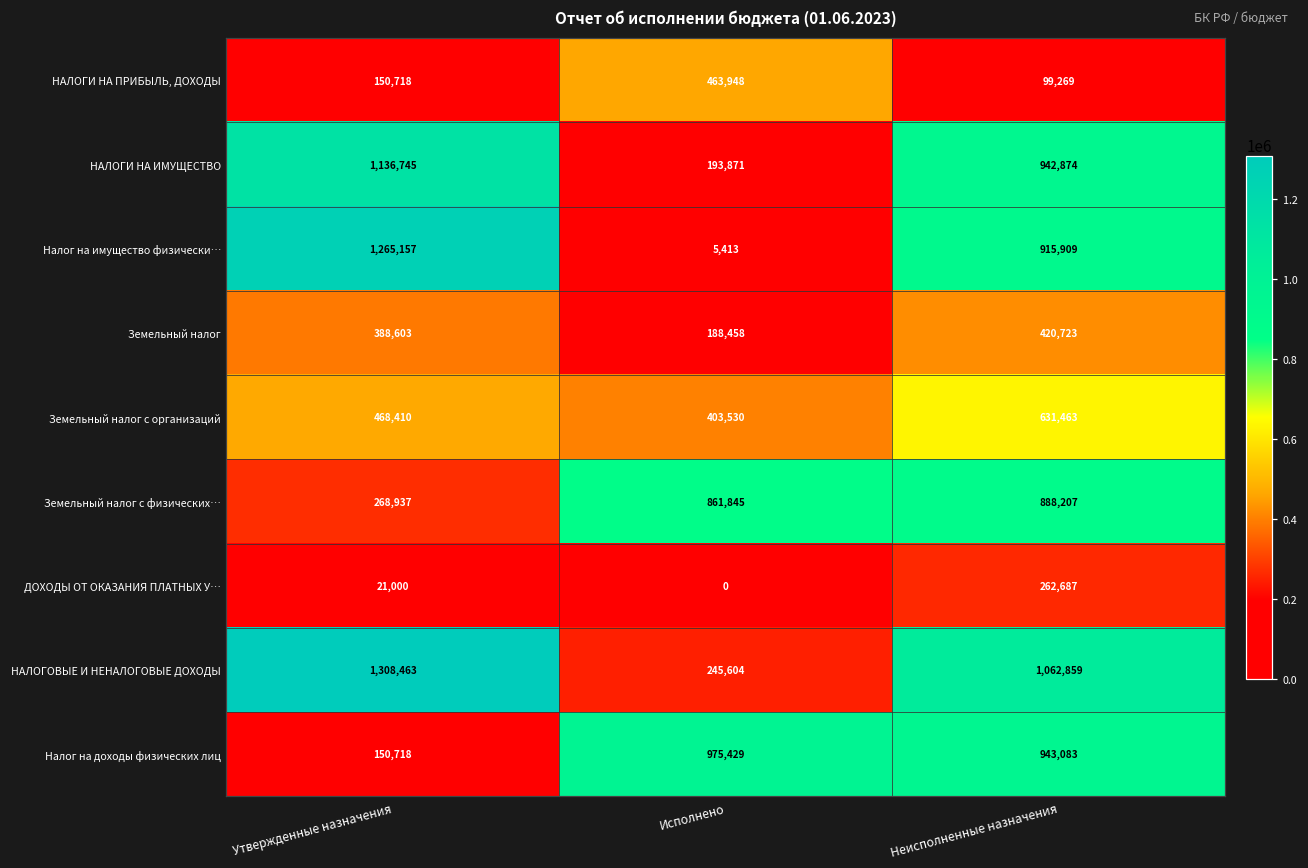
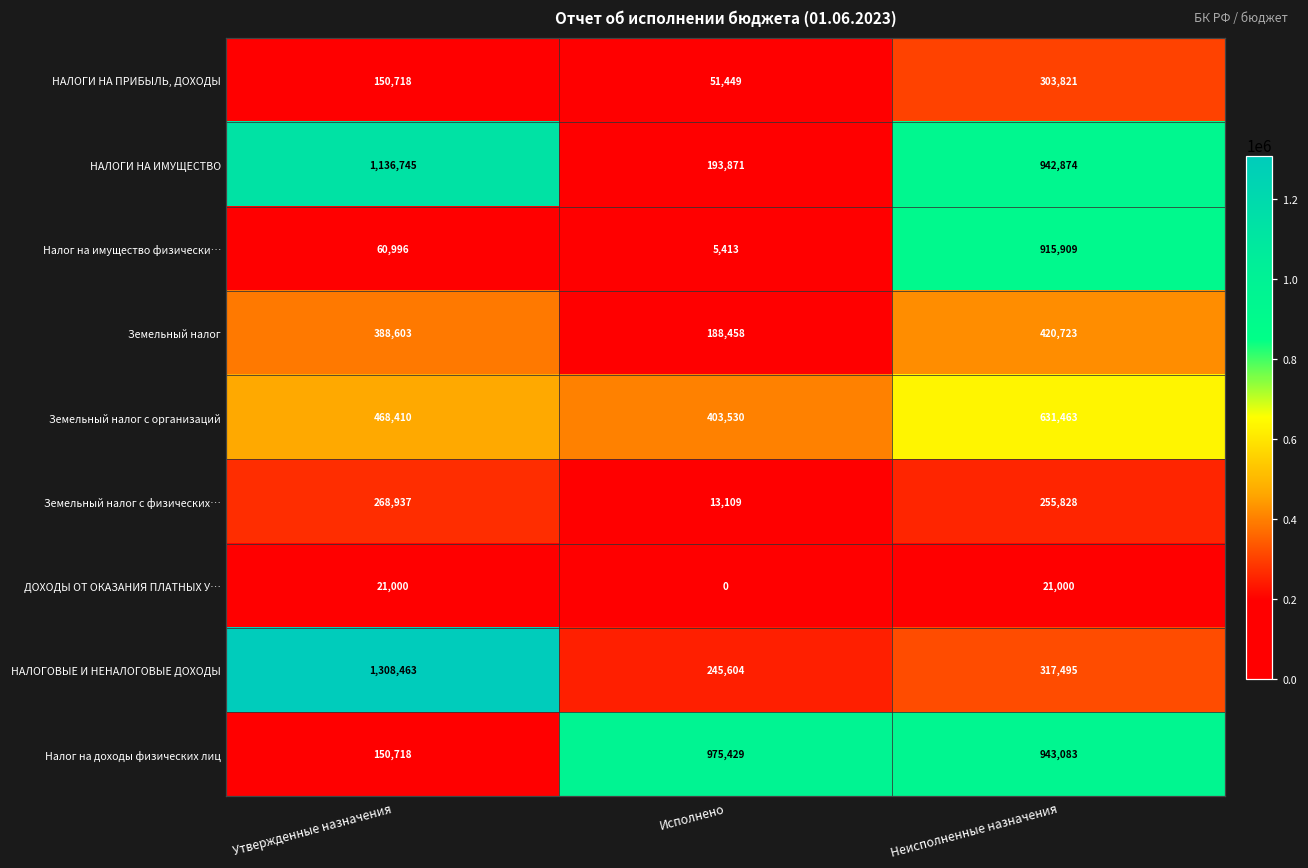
  {
    "НАЛОГИ НА ПРИБЫЛЬ, ДОХОДЫ": {
      "Утвержденные назначения": "150,718",
-     "Исполнено": "463,948",
-     "Неисполненные назначения": "99,269"
+     "Исполнено": "51,449",
+     "Неисполненные назначения": "303,821"
    },
    "НАЛОГИ НА ИМУЩЕСТВО": {
      "Утвержденные назначения": "1,136,745",
      "Исполнено": "193,871",
      "Неисполненные назначения": "942,874"
    },
    "Налог на имущество физически…": {
-     "Утвержденные назначения": "1,265,157",
+     "Утвержденные назначения": "60,996",
      "Исполнено": "5,413",
      "Неисполненные назначения": "915,909"
    },
    "Земельный налог": {
      "Утвержденные назначения": "388,603",
      "Исполнено": "188,458",
      "Неисполненные назначения": "420,723"
    },
    "Земельный налог с организаций": {
      "Утвержденные назначения": "468,410",
      "Исполнено": "403,530",
      "Неисполненные назначения": "631,463"
    },
    "Земельный налог с физических…": {
      "Утвержденные назначения": "268,937",
-     "Исполнено": "861,845",
-     "Неисполненные назначения": "888,207"
+     "Исполнено": "13,109",
+     "Неисполненные назначения": "255,828"
    },
    "ДОХОДЫ ОТ ОКАЗАНИЯ ПЛАТНЫХ У…": {
      "Утвержденные назначения": "21,000",
      "Исполнено": "0",
-     "Неисполненные назначения": "262,687"
+     "Неисполненные назначения": "21,000"
    },
    "НАЛОГОВЫЕ И НЕНАЛОГОВЫЕ ДОХОДЫ": {
      "Утвержденные назначения": "1,308,463",
      "Исполнено": "245,604",
-     "Неисполненные назначения": "1,062,859"
+     "Неисполненные назначения": "317,495"
    },
    "Налог на доходы физических лиц": {
      "Утвержденные назначения": "150,718",
      "Исполнено": "975,429",
      "Неисполненные назначения": "943,083"
    }
  }
